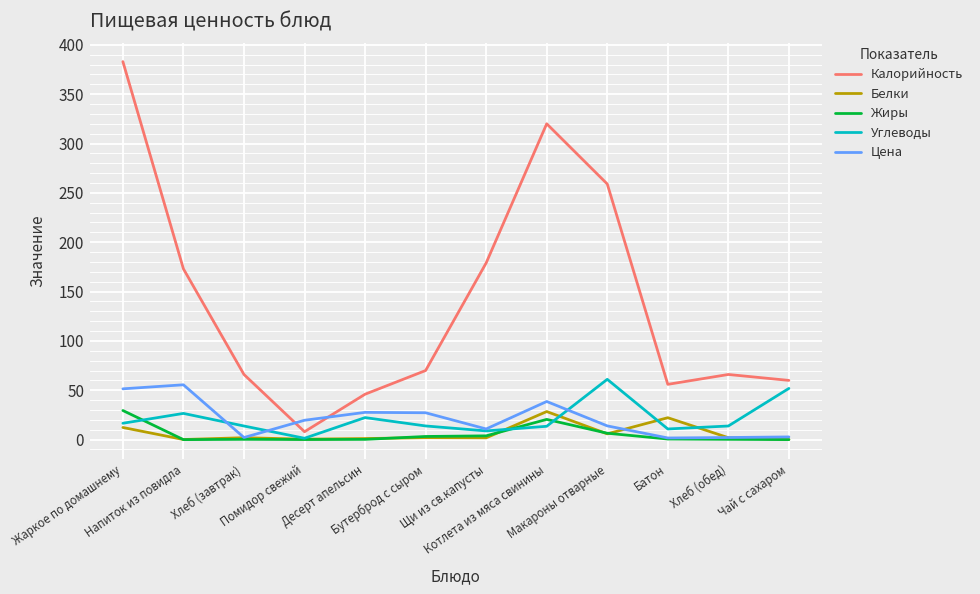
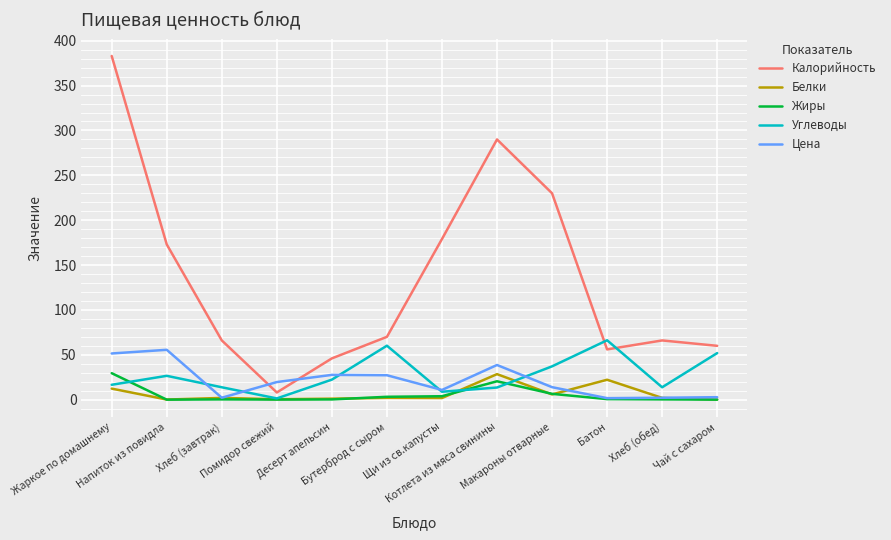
  {
    "Калорийность": {
      "Жаркое по домашнему": 380,
      "Напиток из повидла": 170,
      "Хлеб (завтрак)": 70,
      "Помидор свежий": 10,
      "Десерт апельсин": 50,
      "Бутерброд с сыром": 70,
      "Щи из св.капусты": 180,
-     "Котлета из мяса свинины": 320,
-     "Макароны отварные": 260,
+     "Котлета из мяса свинины": 290,
+     "Макароны отварные": 230,
      "Батон": 60,
      "Хлеб (обед)": 70,
      "Чай с сахаром": 60
    },
    "Белки": {
      "Жаркое по домашнему": 10,
      "Котлета из мяса свинины": 30,
      "Батон": 20
    },
    "Жиры": {
      "Жаркое по домашнему": 30,
      "Котлета из мяса свинины": 20
    },
    "Углеводы": {
      "Жаркое по домашнему": 20,
      "Напиток из повидла": 30,
      "Хлеб (завтрак)": 10,
      "Десерт апельсин": 20,
-     "Бутерброд с сыром": 10,
+     "Бутерброд с сыром": 60,
      "Котлета из мяса свинины": 10,
-     "Макароны отварные": 60,
-     "Батон": 10,
+     "Макароны отварные": 40,
+     "Батон": 70,
      "Хлеб (обед)": 10,
      "Чай с сахаром": 50
    },
    "Цена": {
      "Жаркое по домашнему": 50,
      "Напиток из повидла": 60,
      "Помидор свежий": 20,
      "Десерт апельсин": 30,
      "Бутерброд с сыром": 30,
      "Котлета из мяса свинины": 40,
      "Макароны отварные": 10
    }
  }
